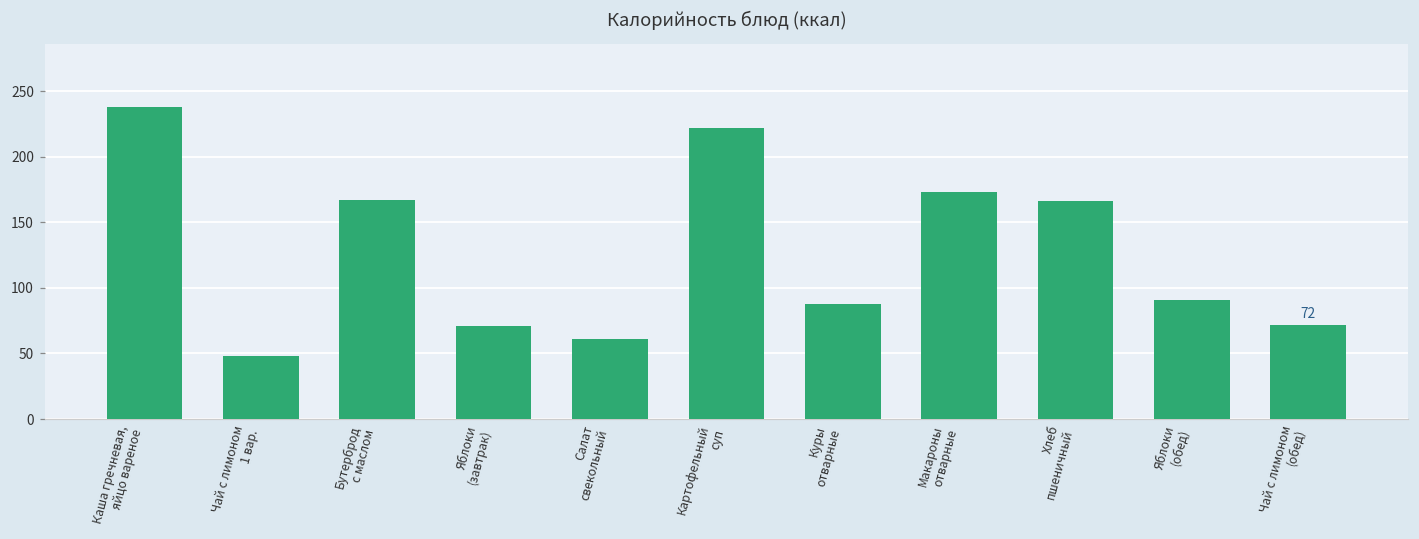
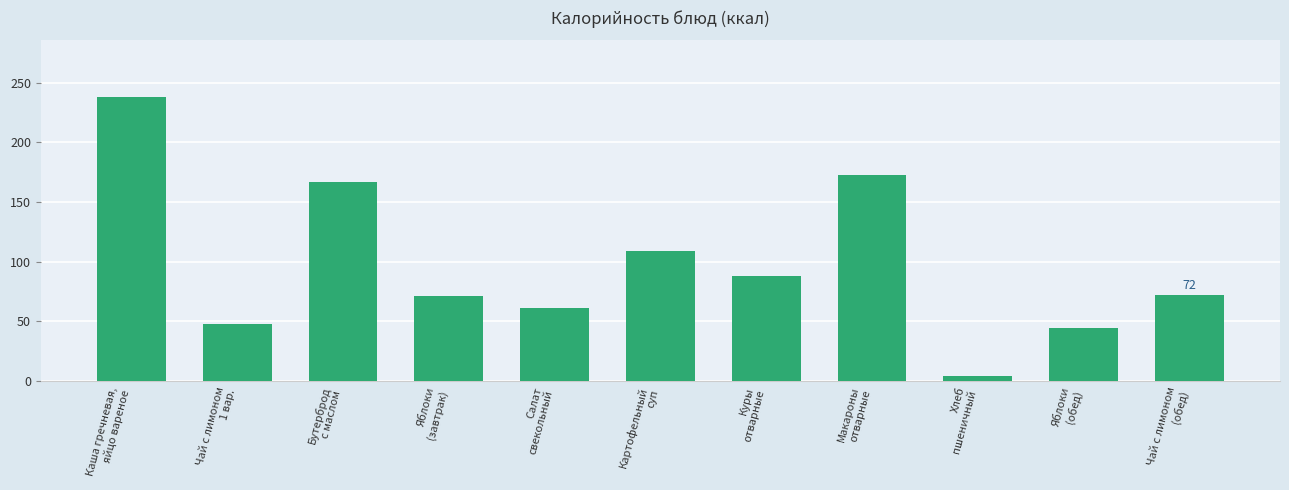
  {
    "Каша гречневая, яйцо вареное": 238,
    "Чай с лимоном 1 вар.": 48,
    "Бутерброд с маслом": 167,
    "Яблоки (завтрак)": 71,
    "Салат свекольный": 61,
-   "Картофельный суп": 222,
+   "Картофельный суп": 109,
    "Куры отварные": 88,
    "Макароны отварные": 173,
-   "Хлеб пшеничный": 166,
-   "Яблоки (обед)": 91
+   "Хлеб пшеничный": 4,
+   "Яблоки (обед)": 44
  }
